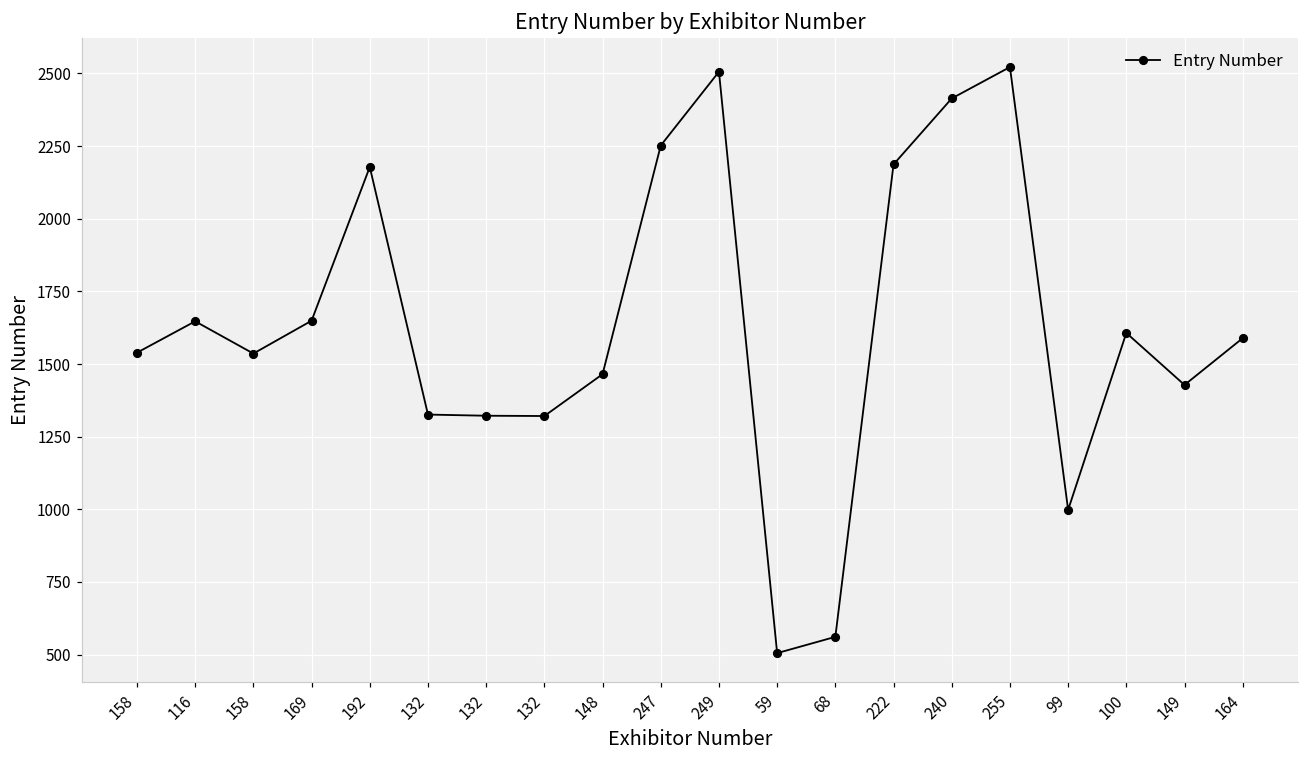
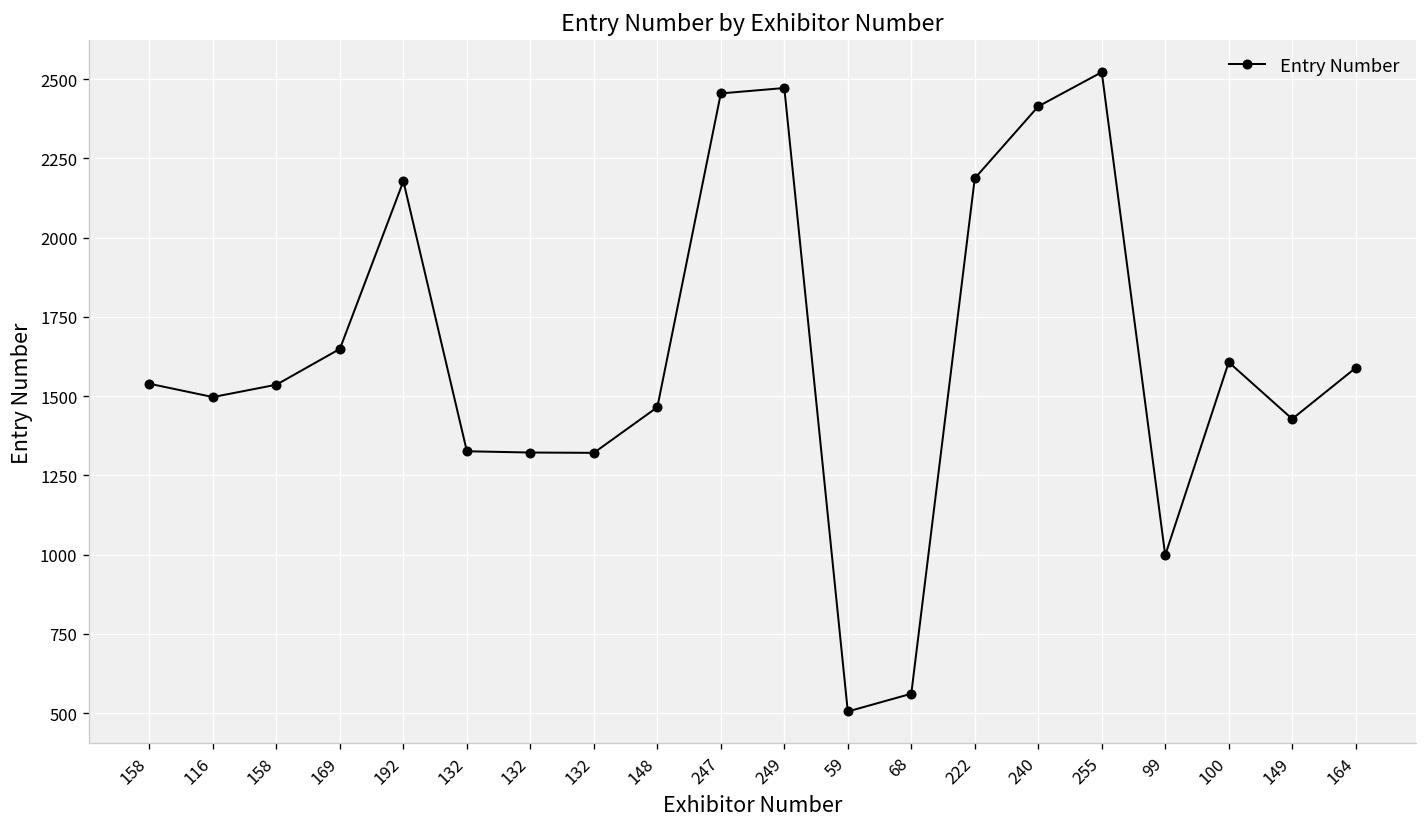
  {
-   "116": 1650,
+   "116": 1500,
    "169": 1650,
    "192": 2180,
    "148": 1470,
-   "247": 2250,
-   "249": 2510,
+   "247": 2460,
+   "249": 2470,
    "59": 510,
    "68": 560,
    "222": 2190,
    "240": 2410,
    "255": 2520,
    "99": 1000,
    "100": 1610,
    "149": 1430,
    "164": 1590
  }
